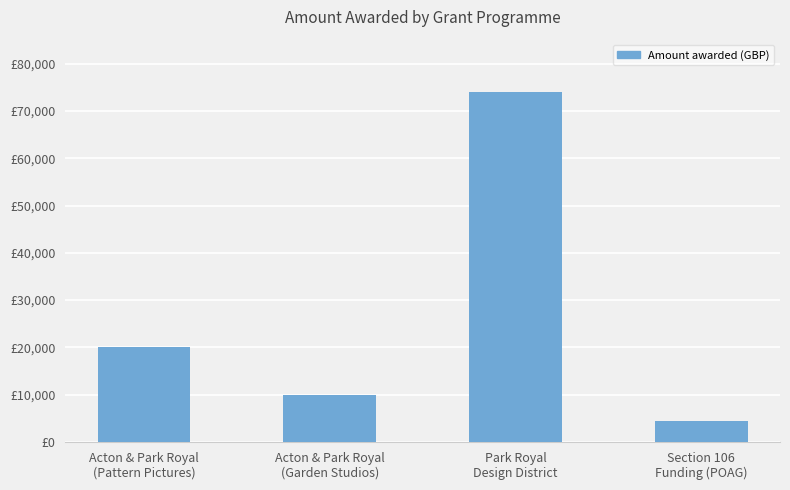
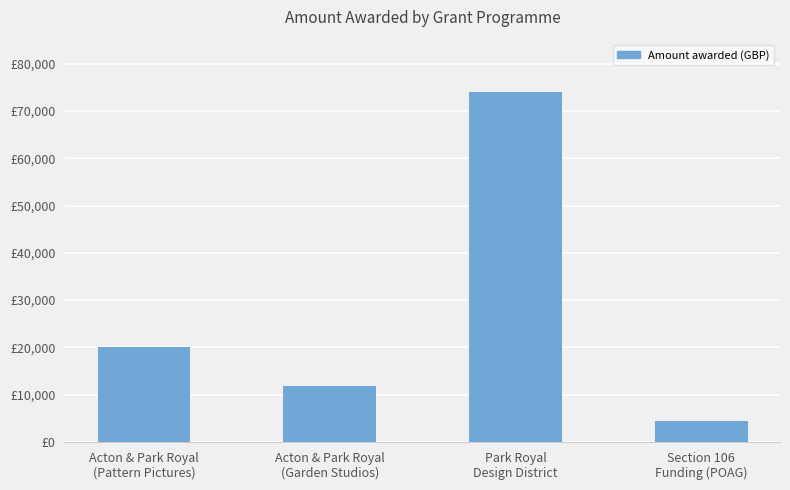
  {
    "Acton & Park Royal (Pattern Pictures)": "£20,000",
-   "Acton & Park Royal (Garden Studios)": "£10,000",
+   "Acton & Park Royal (Garden Studios)": "£12,000",
    "Park Royal Design District": "£74,000",
    "Section 106 Funding (POAG)": "£4,000"
  }
